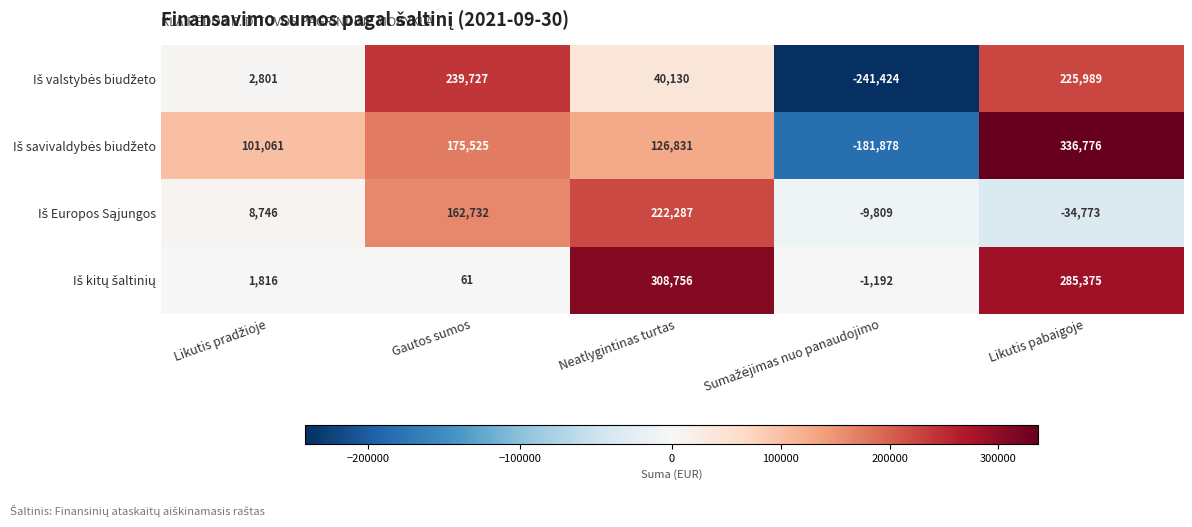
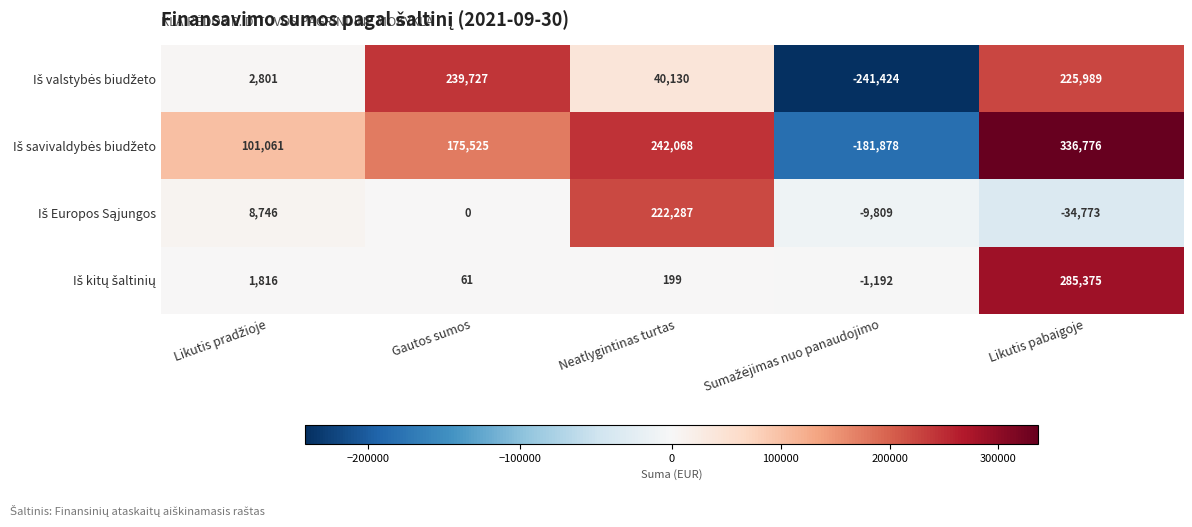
  {
    "Iš valstybės biudžeto": {
      "Likutis pradžioje": "2,801",
      "Gautos sumos": "239,727",
      "Neatlygintinas turtas": "40,130",
      "Sumažėjimas nuo panaudojimo": "-241,424",
      "Likutis pabaigoje": "225,989"
    },
    "Iš savivaldybės biudžeto": {
      "Likutis pradžioje": "101,061",
      "Gautos sumos": "175,525",
-     "Neatlygintinas turtas": "126,831",
+     "Neatlygintinas turtas": "242,068",
      "Sumažėjimas nuo panaudojimo": "-181,878",
      "Likutis pabaigoje": "336,776"
    },
    "Iš Europos Sąjungos": {
      "Likutis pradžioje": "8,746",
-     "Gautos sumos": "162,732",
+     "Gautos sumos": "0",
      "Neatlygintinas turtas": "222,287",
      "Sumažėjimas nuo panaudojimo": "-9,809",
      "Likutis pabaigoje": "-34,773"
    },
    "Iš kitų šaltinių": {
      "Likutis pradžioje": "1,816",
      "Gautos sumos": "61",
-     "Neatlygintinas turtas": "308,756",
+     "Neatlygintinas turtas": "199",
      "Sumažėjimas nuo panaudojimo": "-1,192",
      "Likutis pabaigoje": "285,375"
    }
  }
